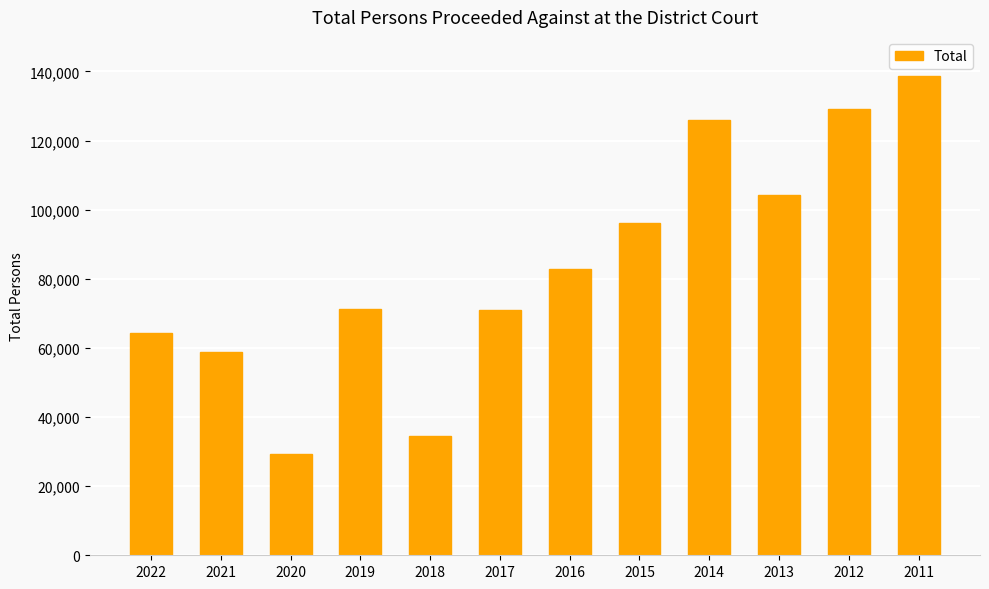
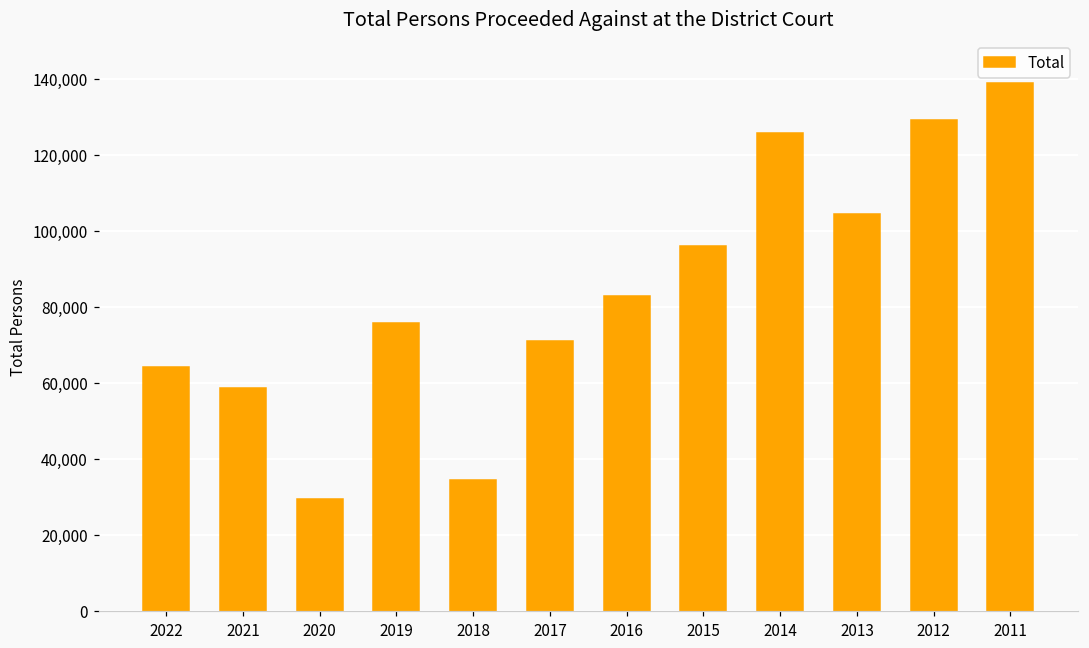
  {
    "2022": "64,000",
    "2021": "59,000",
    "2020": "29,000",
-   "2019": "71,000",
+   "2019": "76,000",
    "2018": "34,000",
    "2017": "71,000",
    "2016": "83,000",
    "2015": "96,000",
    "2014": "126,000",
    "2013": "104,000",
    "2012": "129,000",
    "2011": "139,000"
  }
